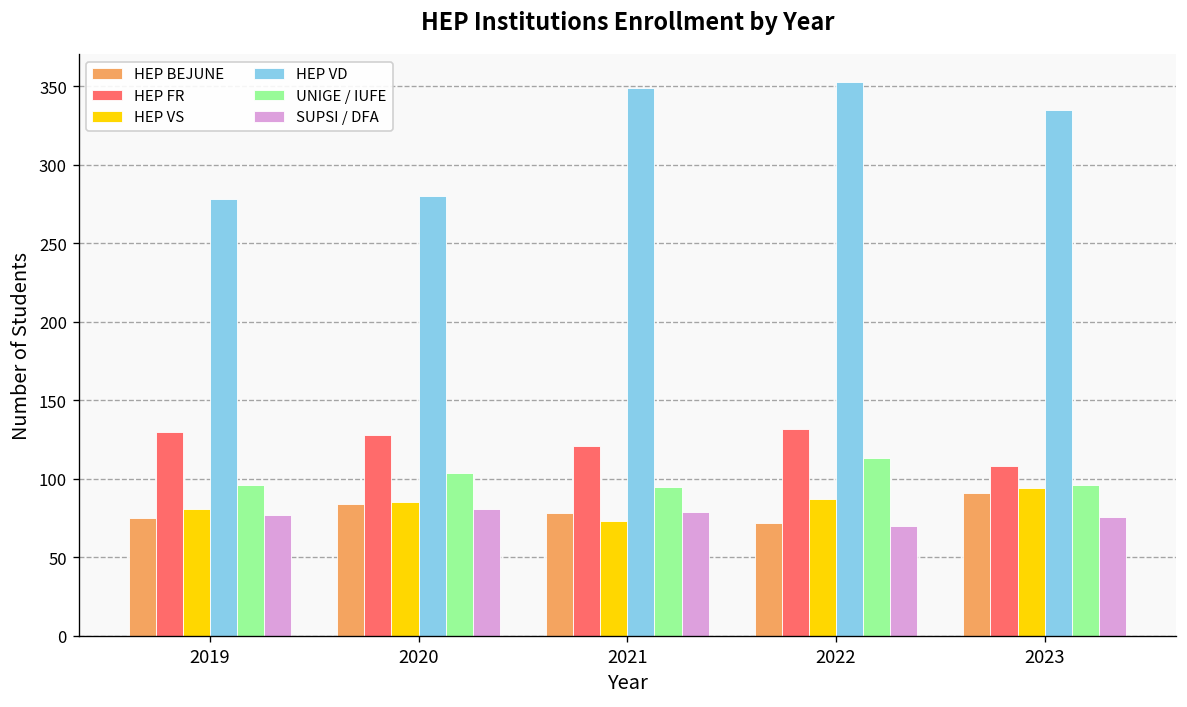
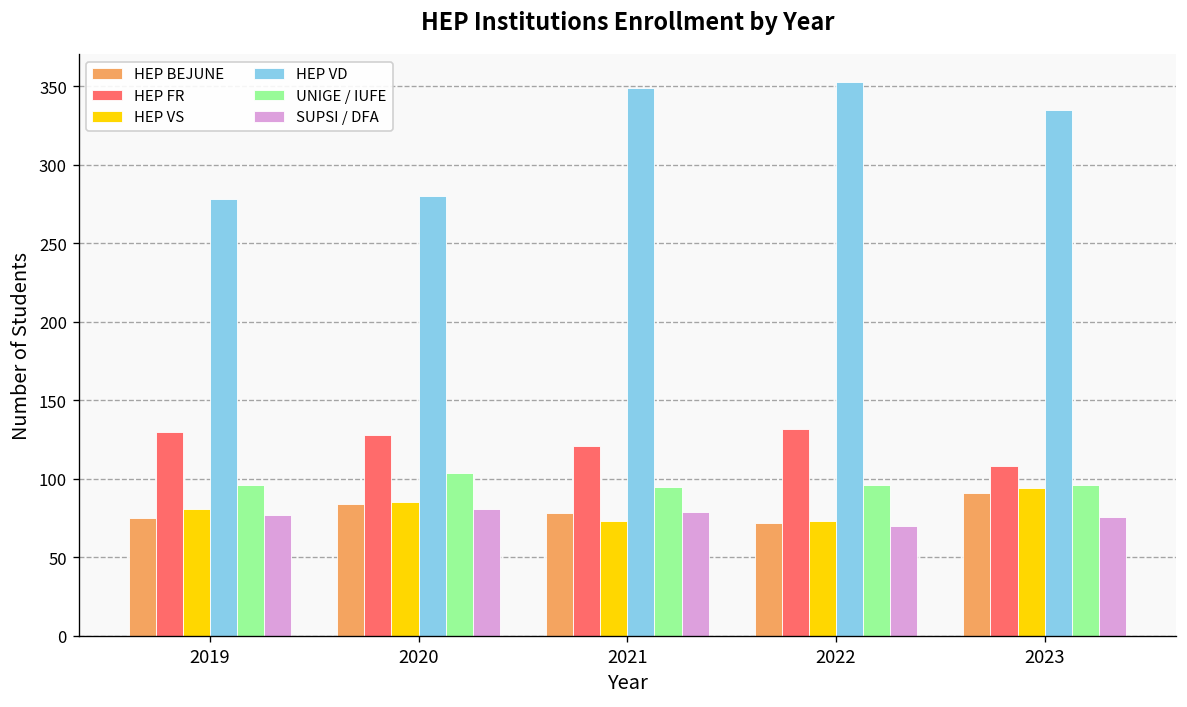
  {
    "HEP VS": {
      "2019": 81,
      "2020": 85,
      "2021": 73,
-     "2022": 87,
+     "2022": 73,
      "2023": 94
    },
    "HEP VD": {
      "2019": 278,
      "2020": 280,
      "2021": 349,
      "2022": 353,
      "2023": 335
    },
    "UNIGE / IUFE": {
      "2019": 96,
      "2020": 104,
      "2021": 95,
-     "2022": 113,
+     "2022": 96,
      "2023": 96
    },
    "SUPSI / DFA": {
      "2019": 77,
      "2020": 81,
      "2021": 79,
      "2022": 70,
      "2023": 76
    }
  }
